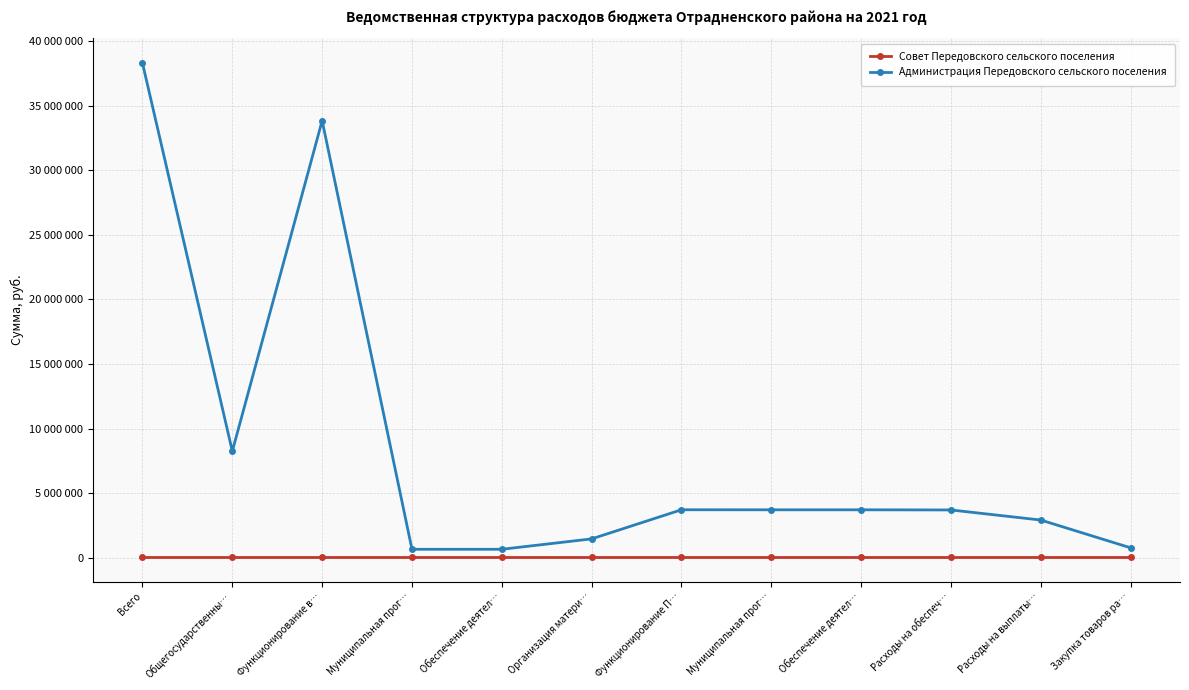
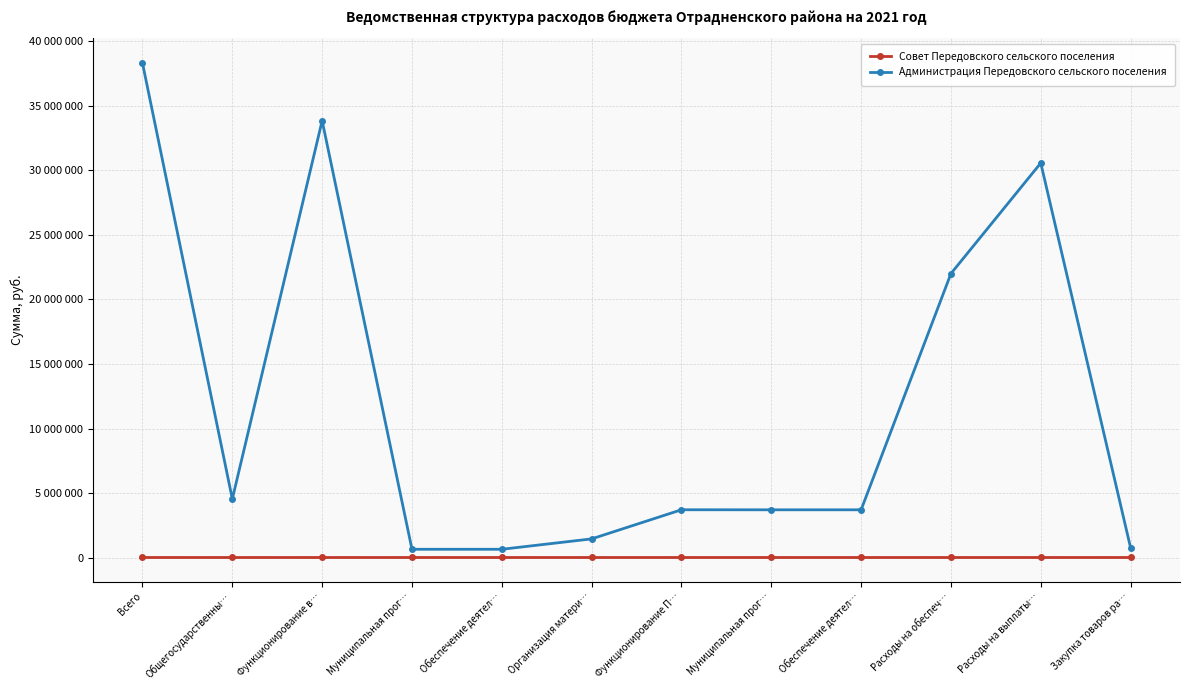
  {
    "Совет Передовского сельского поселения": {
      "Всего": 100000,
      "Общегосударственны…": 100000,
      "Функционирование в…": 100000,
      "Организация матери…": 100000,
      "Функционирование П…": 100000,
      "Расходы на обеспеч…": 100000,
      "Расходы на выплаты…": 100000,
      "Закупка товаров ра…": 100000
    },
    "Администрация Передовского сельского поселения": {
      "Всего": 38300000,
-     "Общегосударственны…": 8200000,
+     "Общегосударственны…": 4500000,
      "Функционирование в…": 33900000,
      "Организация матери…": 1400000,
      "Функционирование П…": 3700000,
-     "Расходы на обеспеч…": 3700000,
-     "Расходы на выплаты…": 2900000,
+     "Расходы на обеспеч…": 22000000,
+     "Расходы на выплаты…": 30600000,
      "Закупка товаров ра…": 800000
    }
  }
